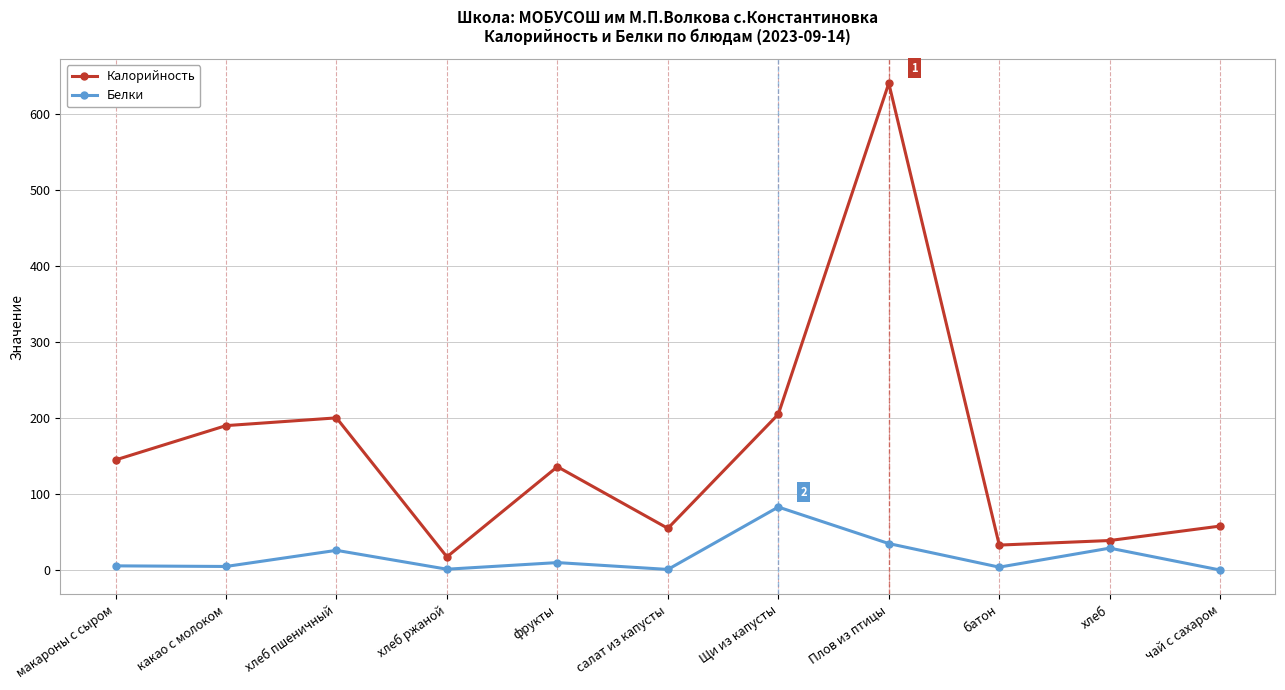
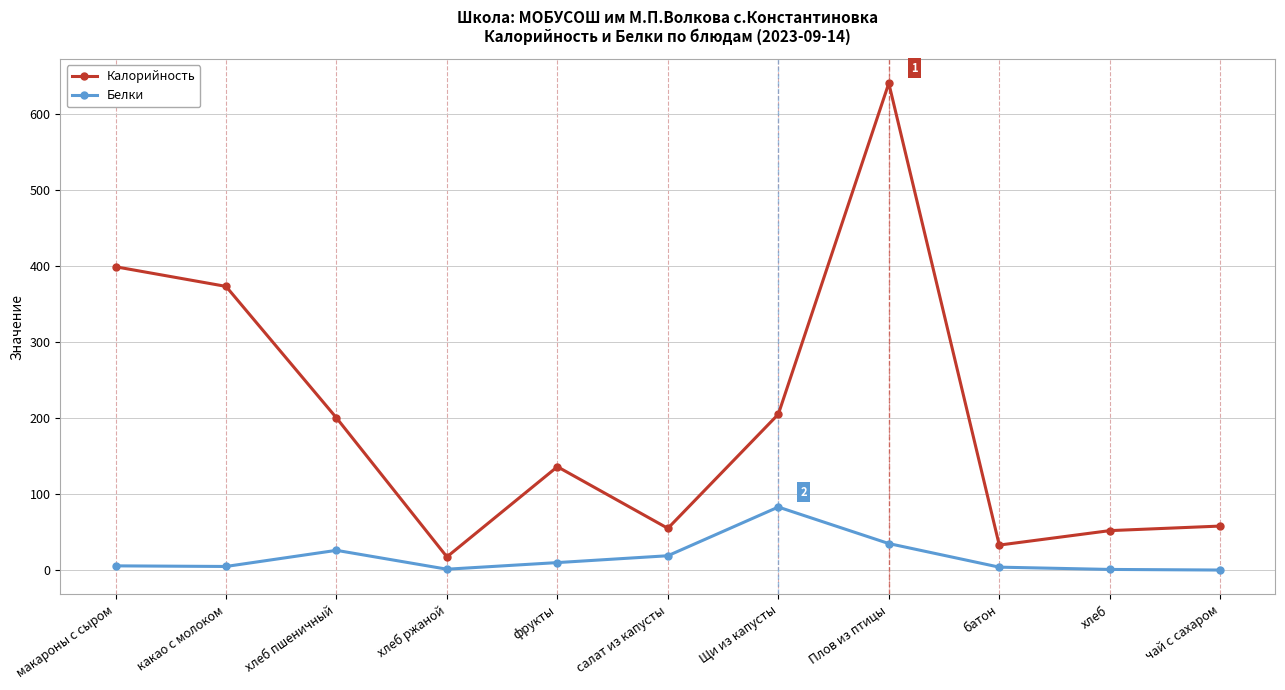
  {
    "Калорийность": {
-     "макароны с сыром": 140,
-     "какао с молоком": 190,
+     "макароны с сыром": 400,
+     "какао с молоком": 370,
      "хлеб пшеничный": 200,
      "хлеб ржаной": 20,
      "фрукты": 140,
      "салат из капусты": 60,
      "Щи из капусты": 210,
      "батон": 30,
-     "хлеб": 40,
+     "хлеб": 50,
      "чай с сахаром": 60
    },
    "Белки": {
      "макароны с сыром": 10,
      "какао с молоком": 0,
      "хлеб пшеничный": 30,
      "хлеб ржаной": 0,
      "фрукты": 10,
-     "салат из капусты": 0,
+     "салат из капусты": 20,
      "Плов из птицы": 40,
      "батон": 0,
-     "хлеб": 30,
+     "хлеб": 0,
      "чай с сахаром": 0
    }
  }
